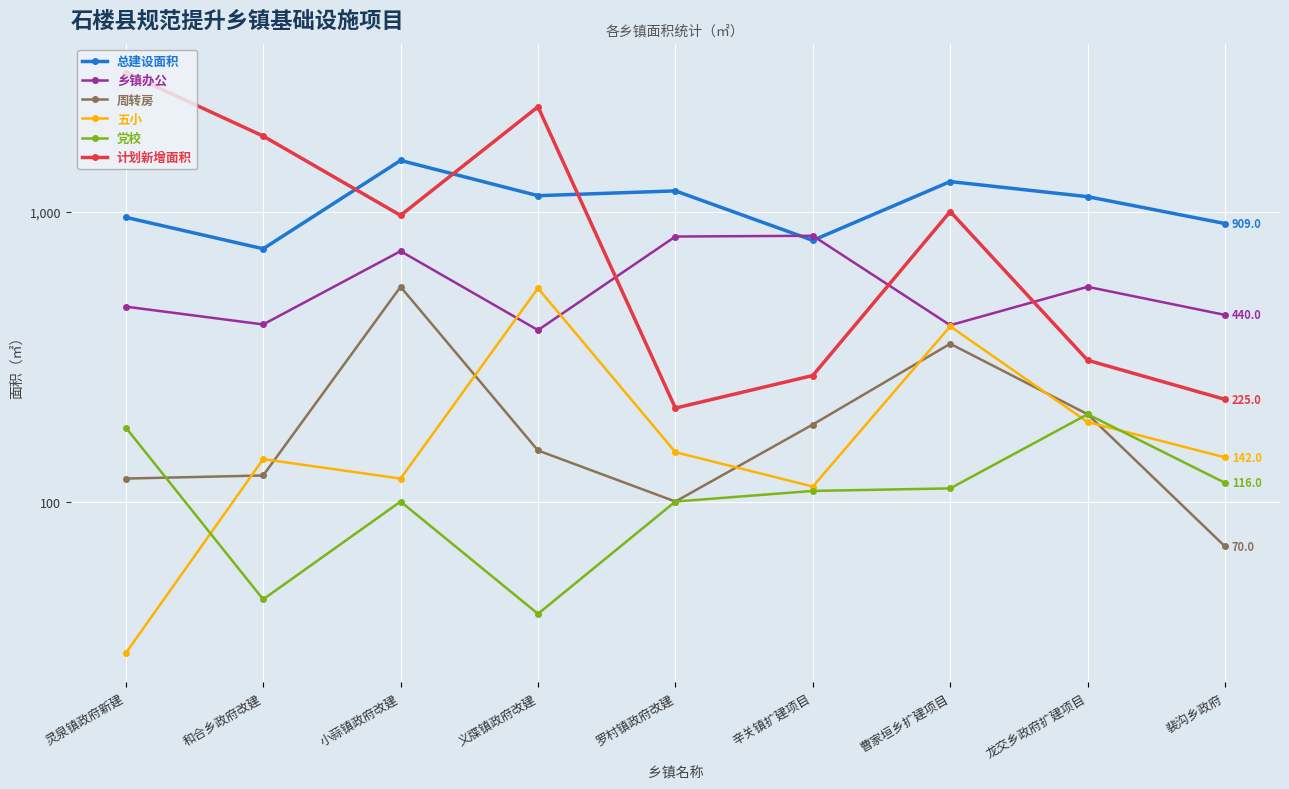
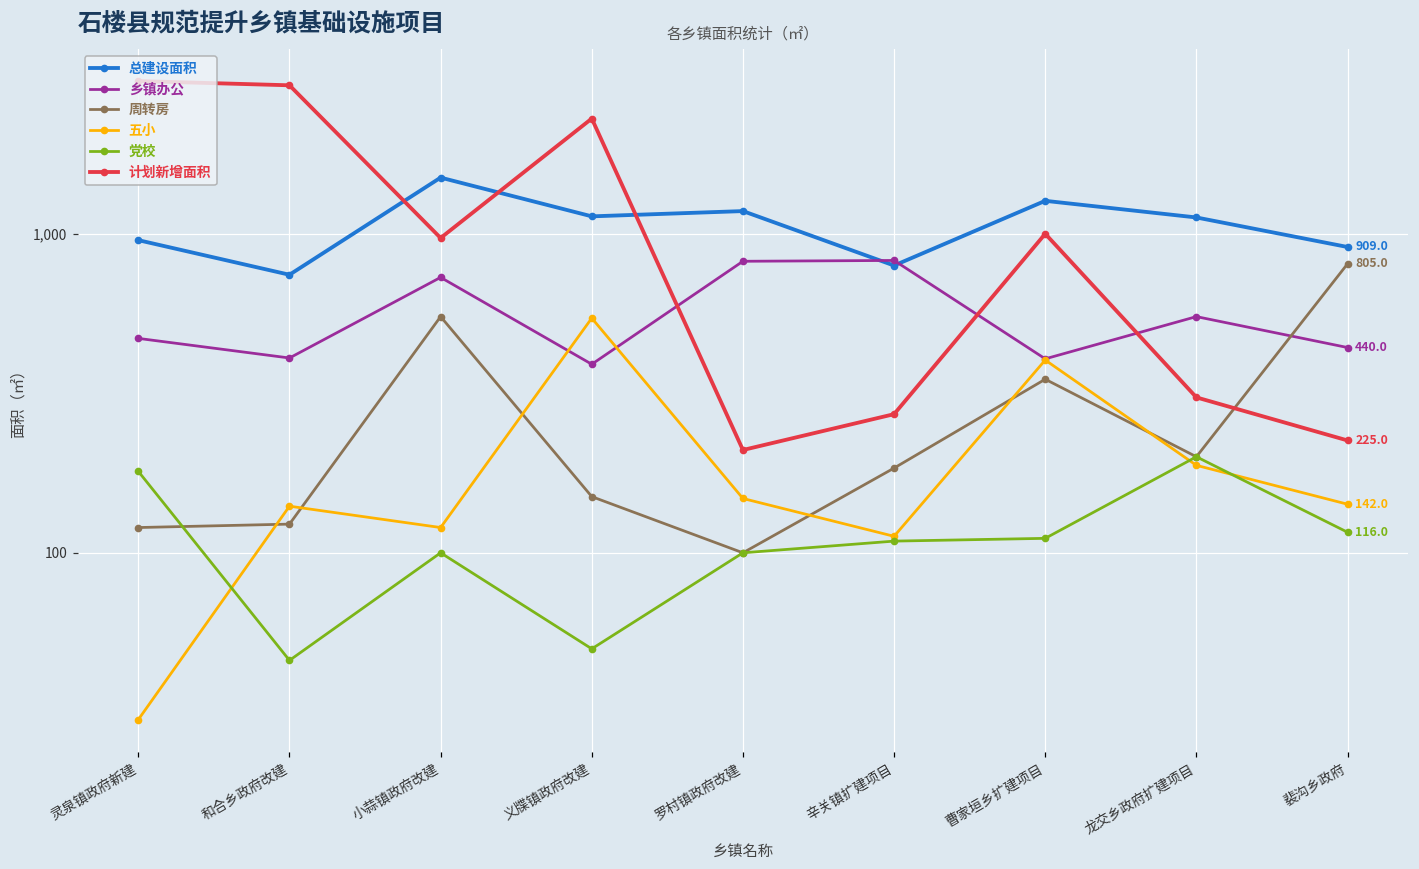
  {
    "总建设面积": {
      "裴沟乡政府": "909.0"
    },
    "乡镇办公": {
      "裴沟乡政府": "440.0"
    },
    "周转房": {
-     "裴沟乡政府": "70.0"
+     "裴沟乡政府": "805.0"
    },
    "五小": {
      "裴沟乡政府": "142.0"
    },
    "党校": {
      "灵泉镇政府新建": "180",
      "和合乡政府改建": "46",
      "小蒜镇政府改建": "100",
-     "义牒镇政府改建": "41",
+     "义牒镇政府改建": "50",
      "辛关镇扩建项目": "109",
      "曹家垣乡扩建项目": "111"
    },
    "计划新增面积": {
-     "和合乡政府改建": "1,800",
+     "和合乡政府改建": "2,900",
      "小蒜镇政府改建": "970",
      "义牒镇政府改建": "2,300",
      "罗村镇政府改建": "210",
      "辛关镇扩建项目": "270",
      "曹家垣乡扩建项目": "1,000",
      "龙交乡政府扩建项目": "310"
    }
  }
